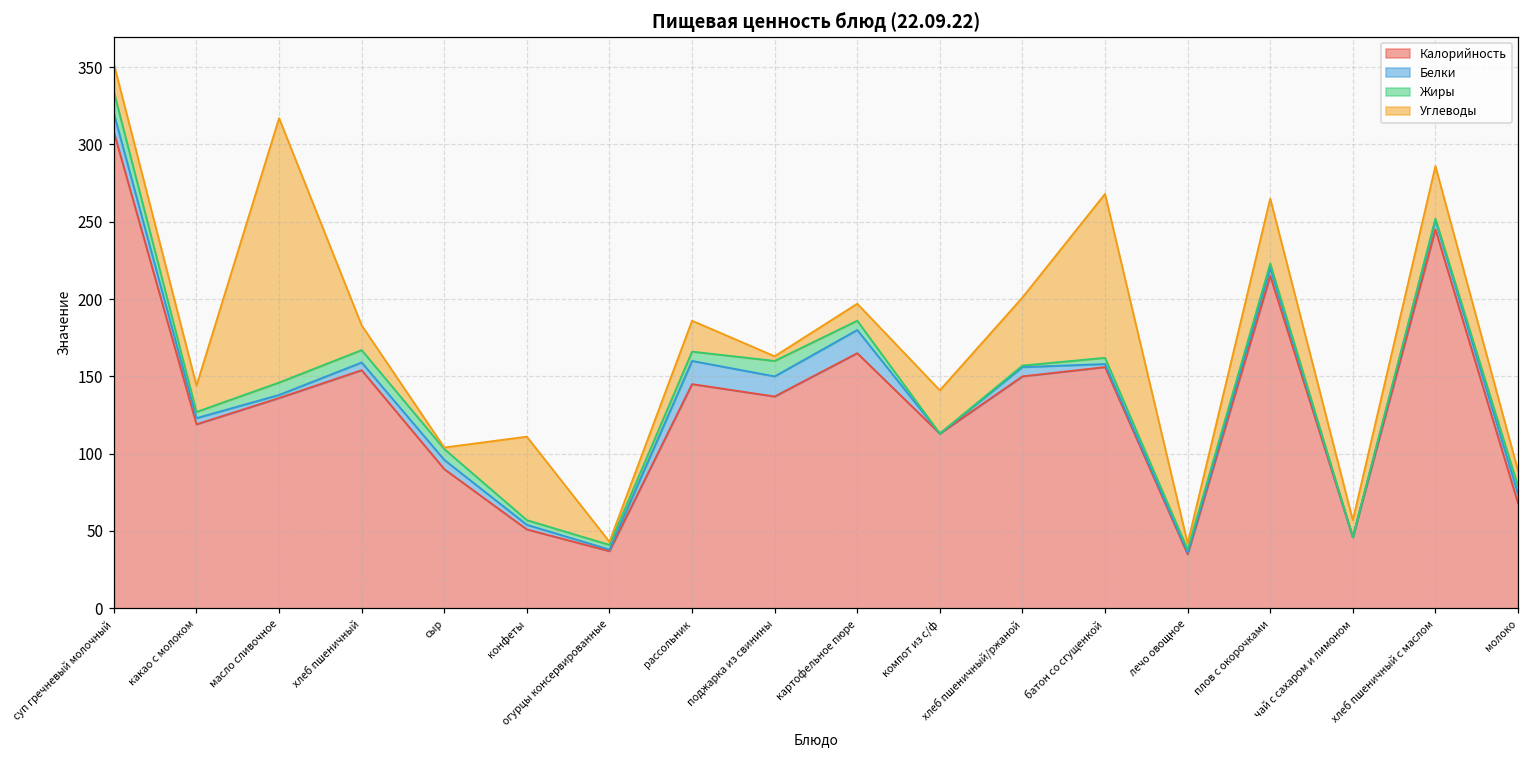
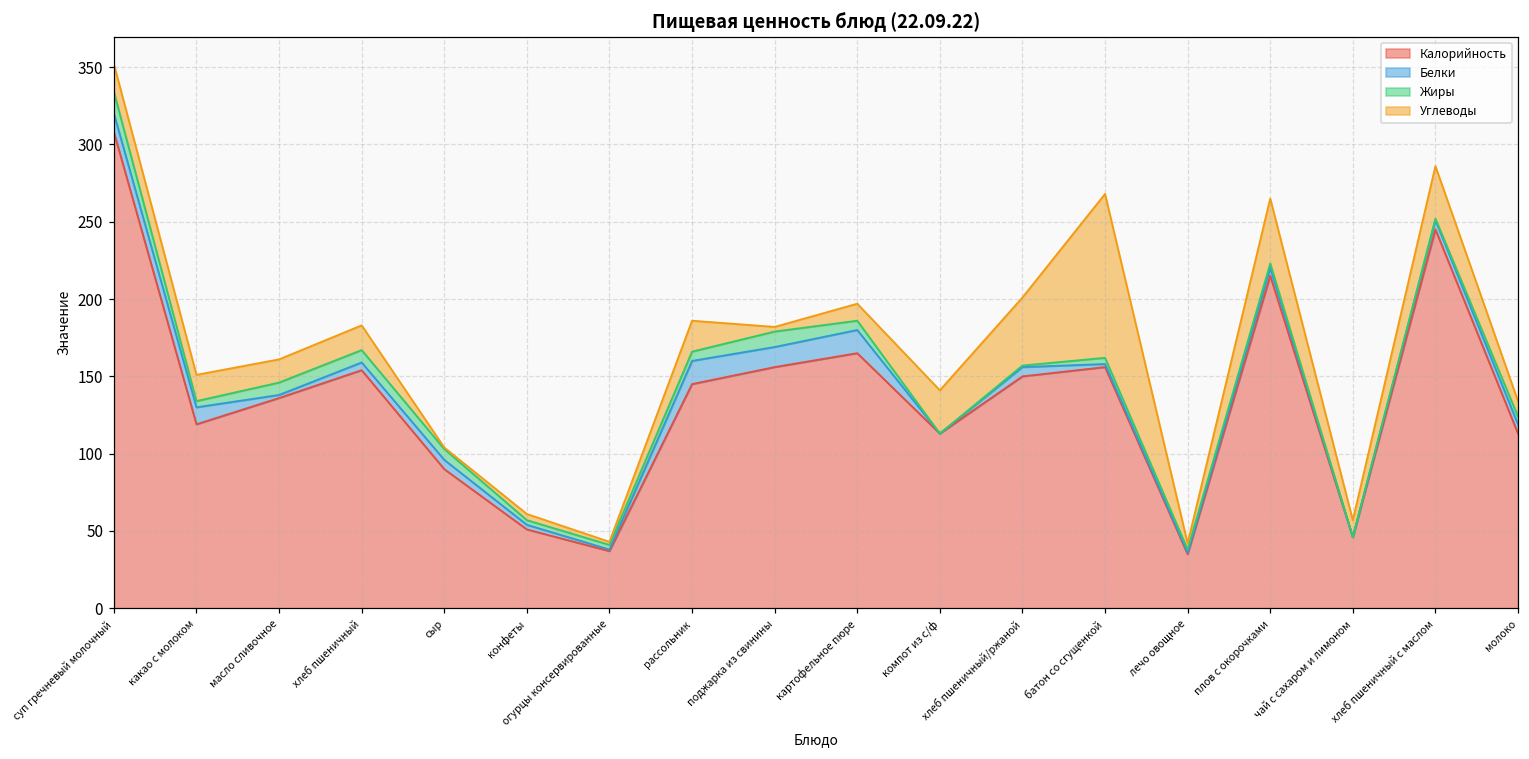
  {
    "Калорийность": {
      "суп гречневый молочный": 308,
      "какао с молоком": 119,
      "масло сливочное": 136,
      "хлеб пшеничный": 154,
      "сыр": 90,
      "конфеты": 51,
      "рассольник": 145,
-     "поджарка из свинины": 137,
+     "поджарка из свинины": 156,
      "картофельное пюре": 165,
      "хлеб пшеничный/ржаной": 150,
      "батон со сгущенкой": 156,
      "плов с окорочками": 215,
      "хлеб пшеничный с маслом": 245,
-     "молоко": 68
+     "молоко": 113
    },
    "Белки": {
      "суп гречневый молочный": 12,
-     "какао с молоком": 4,
+     "какао с молоком": 11,
      "масло сливочное": 2,
      "хлеб пшеничный": 5,
      "сыр": 6,
      "конфеты": 3,
      "рассольник": 15,
      "поджарка из свинины": 13,
      "картофельное пюре": 15,
      "батон со сгущенкой": 2,
      "плов с окорочками": 5,
      "молоко": 6
    },
    "Жиры": {
      "суп гречневый молочный": 14,
      "какао с молоком": 4,
      "масло сливочное": 8,
      "хлеб пшеничный": 8,
      "конфеты": 3,
      "огурцы консервированные": 3,
      "рассольник": 6,
      "поджарка из свинины": 10,
      "картофельное пюре": 6,
      "батон со сгущенкой": 4,
      "лечо овощное": 2,
      "плов с окорочками": 3,
      "молоко": 5
    },
    "Углеводы": {
      "суп гречневый молочный": 18,
      "какао с молоком": 17,
-     "масло сливочное": 171,
+     "масло сливочное": 15,
      "хлеб пшеничный": 16,
-     "конфеты": 54,
+     "конфеты": 4,
      "огурцы консервированные": 2,
      "рассольник": 20,
      "поджарка из свинины": 3,
      "картофельное пюре": 11,
      "компот из с/ф": 28,
      "хлеб пшеничный/ржаной": 44,
      "батон со сгущенкой": 106,
      "лечо овощное": 4,
      "плов с окорочками": 42,
      "чай с сахаром и лимоном": 11,
      "хлеб пшеничный с маслом": 34,
      "молоко": 10
    }
  }
